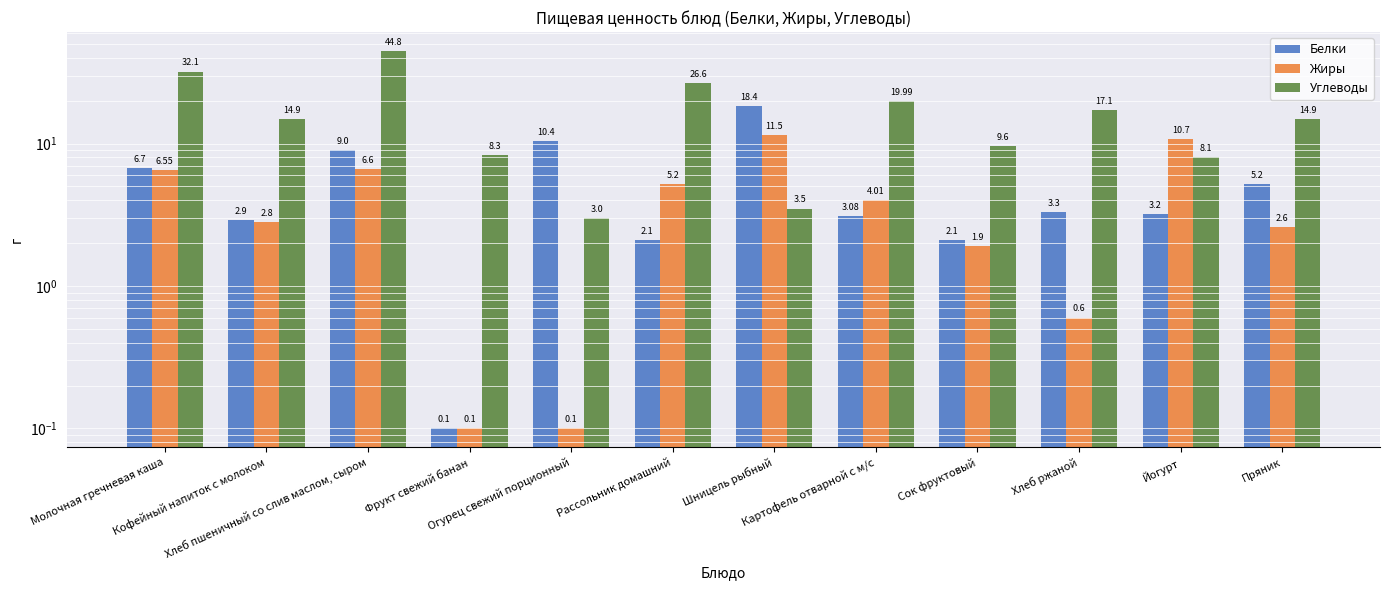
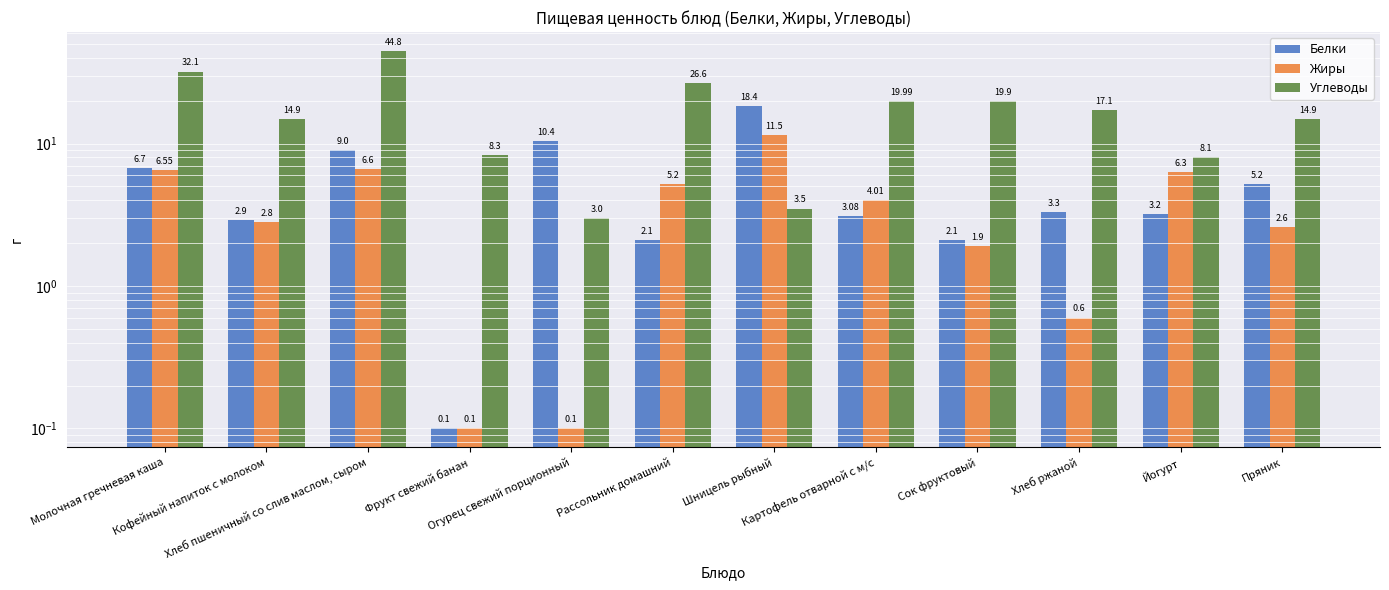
  {
    "Белки": {
      "Молочная гречневая каша": 6.7,
      "Кофейный напиток с молоком": 2.9,
      "Хлеб пшеничный со слив маслом, сыром": 9.0,
      "Фрукт свежий банан": 0.1,
      "Огурец свежий порционный": 10.4,
      "Рассольник домашний": 2.1,
      "Шницель рыбный": 18.4,
      "Картофель отварной с м/с": 3.08,
      "Сок фруктовый": 2.1,
      "Хлеб ржаной": 3.3,
      "Йогурт": 3.2,
      "Пряник": 5.2
    },
    "Жиры": {
      "Молочная гречневая каша": 6.55,
      "Кофейный напиток с молоком": 2.8,
      "Хлеб пшеничный со слив маслом, сыром": 6.6,
      "Фрукт свежий банан": 0.1,
      "Огурец свежий порционный": 0.1,
      "Рассольник домашний": 5.2,
      "Шницель рыбный": 11.5,
      "Картофель отварной с м/с": 4.01,
      "Сок фруктовый": 1.9,
      "Хлеб ржаной": 0.6,
-     "Йогурт": 10.7,
+     "Йогурт": 6.3,
      "Пряник": 2.6
    },
    "Углеводы": {
      "Молочная гречневая каша": 32.1,
      "Кофейный напиток с молоком": 14.9,
      "Хлеб пшеничный со слив маслом, сыром": 44.8,
      "Фрукт свежий банан": 8.3,
      "Огурец свежий порционный": 3.0,
      "Рассольник домашний": 26.6,
      "Шницель рыбный": 3.5,
      "Картофель отварной с м/с": 19.99,
-     "Сок фруктовый": 9.6,
+     "Сок фруктовый": 19.9,
      "Хлеб ржаной": 17.1,
      "Йогурт": 8.1,
      "Пряник": 14.9
    }
  }
